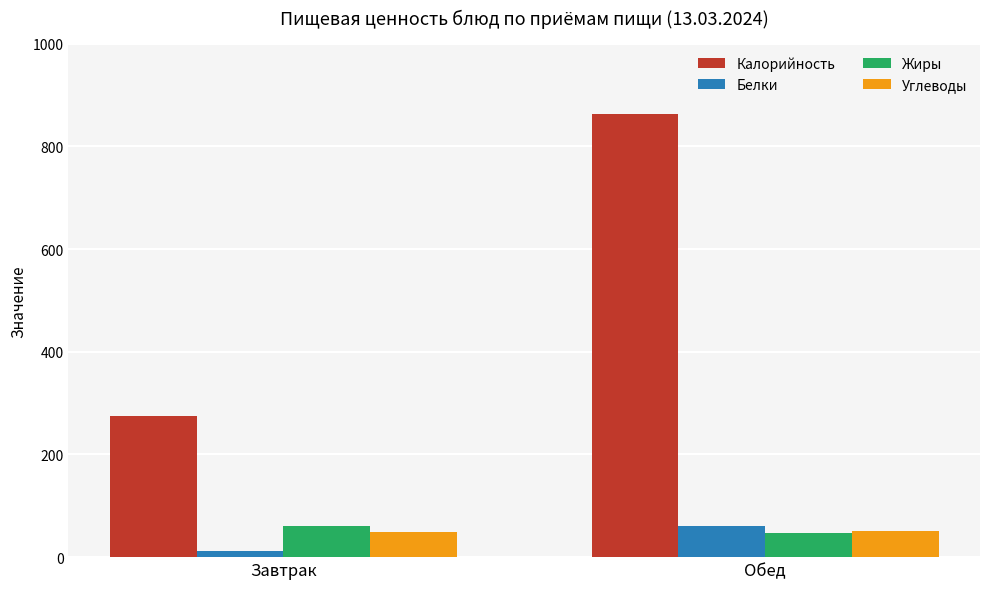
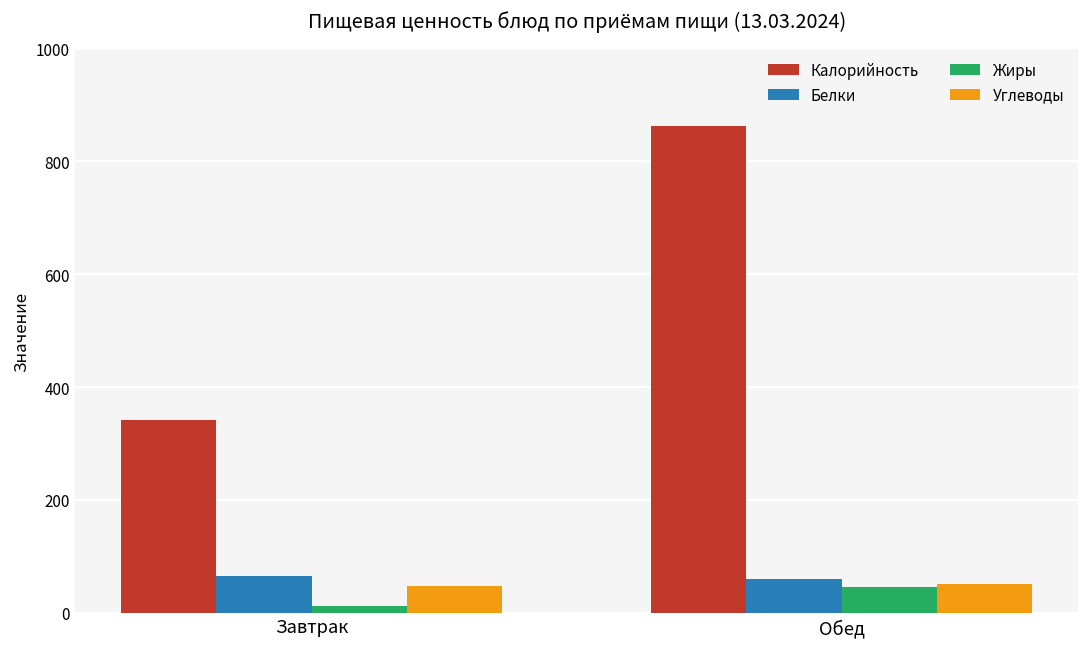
  {
    "Калорийность": {
-     "Завтрак": 270,
+     "Завтрак": 340,
      "Обед": 860
    },
    "Белки": {
-     "Завтрак": 10,
+     "Завтрак": 70,
      "Обед": 60
    },
    "Жиры": {
-     "Завтрак": 60,
+     "Завтрак": 10,
      "Обед": 50
    },
    "Углеводы": {
      "Завтрак": 50,
      "Обед": 50
    }
  }
